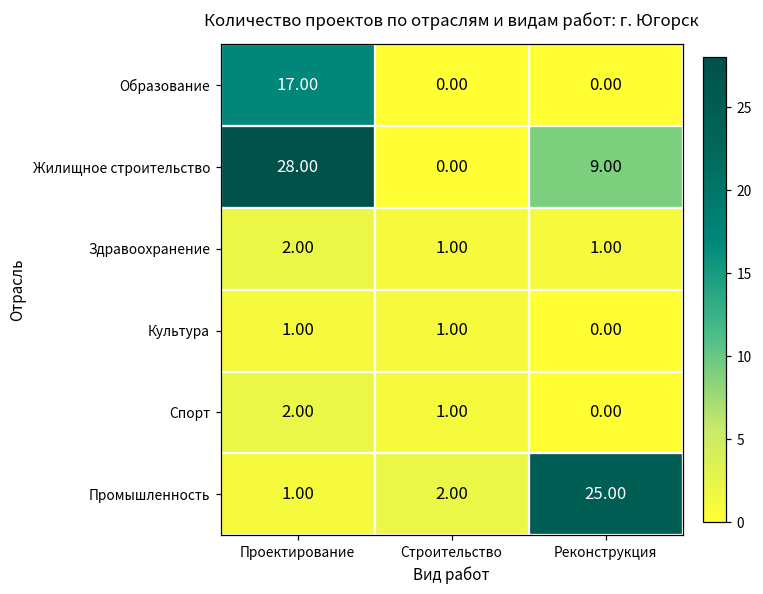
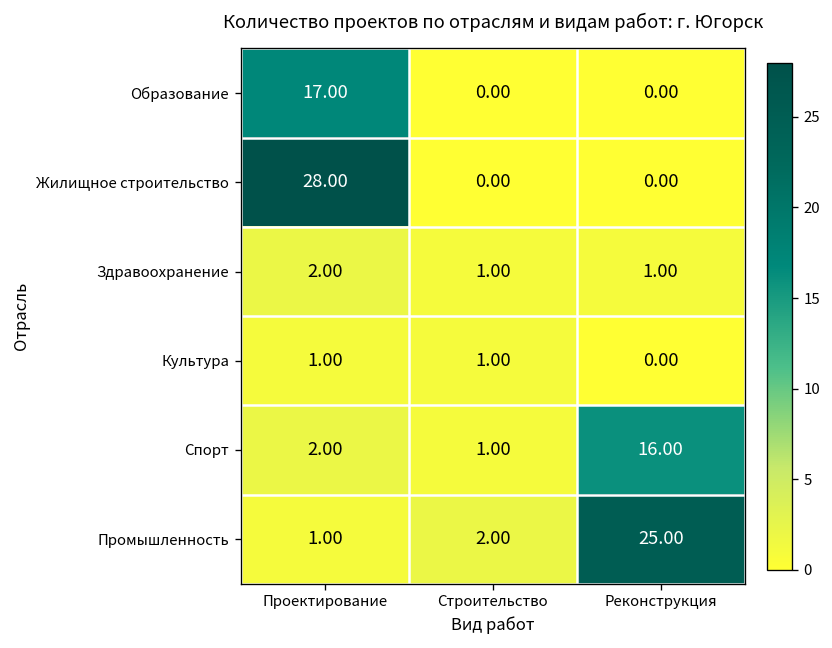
  {
    "Образование": {
      "Проектирование": 17.00,
      "Строительство": 0.00,
      "Реконструкция": 0.00
    },
    "Жилищное строительство": {
      "Проектирование": 28.00,
      "Строительство": 0.00,
-     "Реконструкция": 9.00
+     "Реконструкция": 0.00
    },
    "Здравоохранение": {
      "Проектирование": 2.00,
      "Строительство": 1.00,
      "Реконструкция": 1.00
    },
    "Культура": {
      "Проектирование": 1.00,
      "Строительство": 1.00,
      "Реконструкция": 0.00
    },
    "Спорт": {
      "Проектирование": 2.00,
      "Строительство": 1.00,
-     "Реконструкция": 0.00
+     "Реконструкция": 16.00
    },
    "Промышленность": {
      "Проектирование": 1.00,
      "Строительство": 2.00,
      "Реконструкция": 25.00
    }
  }
